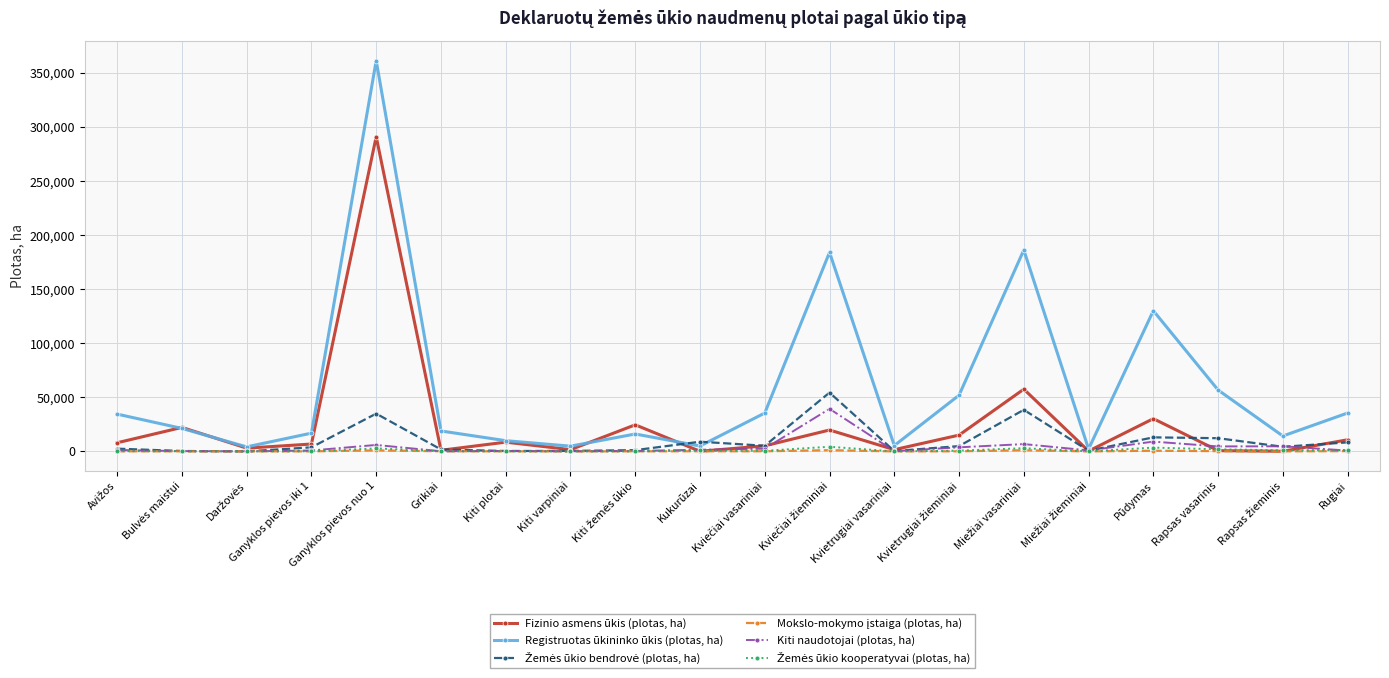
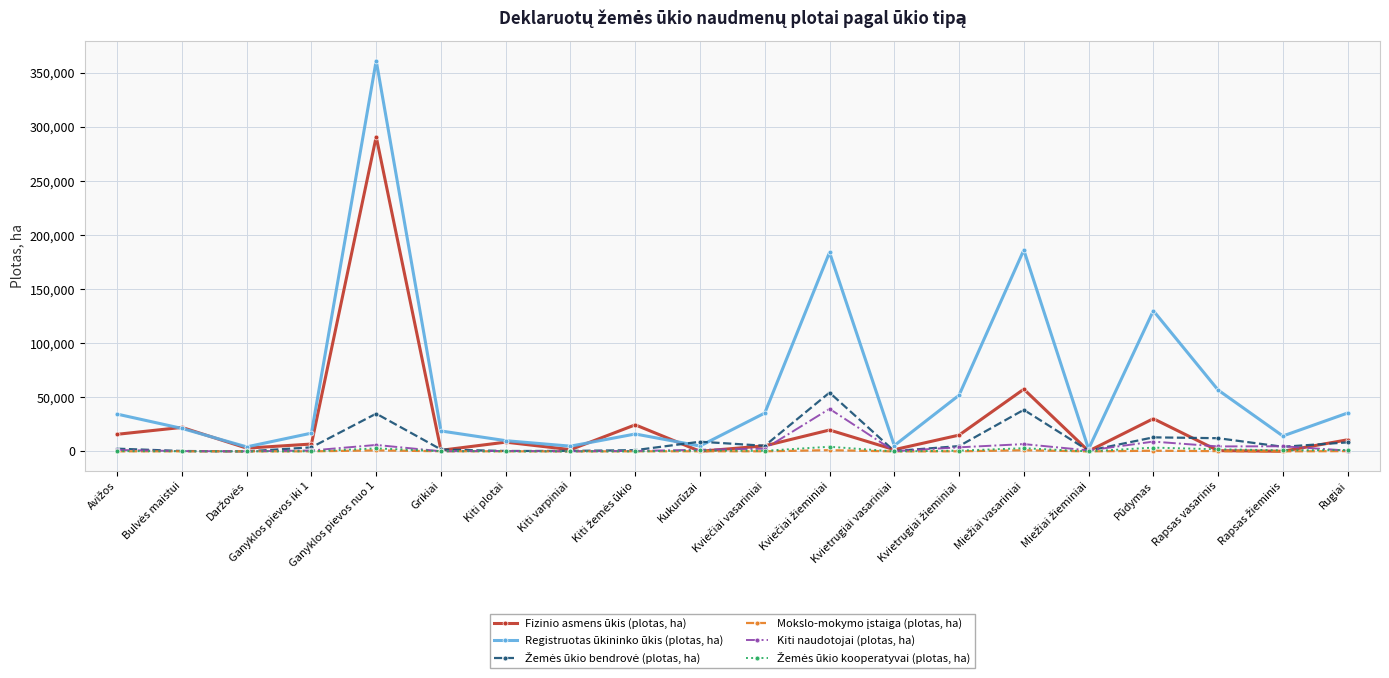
  {
    "Fizinio asmens ūkis (plotas, ha)": {
-     "Avižos": "8,000",
+     "Avižos": "16,000",
      "Ganyklos pievos iki 1": "7,000",
      "Ganyklos pievos nuo 1": "291,000",
      "Kiti žemės ūkio": "25,000",
      "Kviečiai žieminiai": "20,000",
      "Kvietrugiai žieminiai": "15,000",
      "Miežiai vasariniai": "58,000",
      "Pūdymas": "30,000",
      "Rugiai": "11,000"
    },
    "Registruotas ūkininko ūkis (plotas, ha)": {
      "Avižos": "34,000",
      "Ganyklos pievos iki 1": "17,000",
      "Ganyklos pievos nuo 1": "361,000",
      "Grikiai": "19,000",
      "Kiti varpiniai": "5,000",
      "Kiti žemės ūkio": "16,000",
      "Kukurūzai": "5,000",
      "Kviečiai vasariniai": "35,000",
      "Kviečiai žieminiai": "184,000",
      "Kvietrugiai vasariniai": "5,000",
      "Kvietrugiai žieminiai": "52,000",
      "Miežiai vasariniai": "186,000",
      "Pūdymas": "130,000",
      "Rapsas vasarinis": "57,000",
      "Rapsas žieminis": "14,000",
      "Rugiai": "36,000"
    },
    "Žemės ūkio bendrovė (plotas, ha)": {
      "Ganyklos pievos iki 1": "4,000",
      "Ganyklos pievos nuo 1": "35,000",
      "Kukurūzai": "9,000",
      "Kviečiai žieminiai": "54,000",
      "Miežiai vasariniai": "38,000",
      "Pūdymas": "13,000",
      "Rapsas vasarinis": "12,000",
      "Rugiai": "8,000"
    },
    "Mokslo-mokymo įstaiga (plotas, ha)": {
      "Kviečiai žieminiai": "1,000",
      "Pūdymas": "1,000"
    },
    "Kiti naudotojai (plotas, ha)": {
      "Ganyklos pievos nuo 1": "6,000",
      "Kviečiai žieminiai": "39,000",
      "Miežiai vasariniai": "7,000",
      "Pūdymas": "9,000",
      "Rapsas vasarinis": "5,000"
    },
    "Žemės ūkio kooperatyvai (plotas, ha)": {
      "Kviečiai žieminiai": "4,000",
      "Pūdymas": "4,000"
    }
  }
